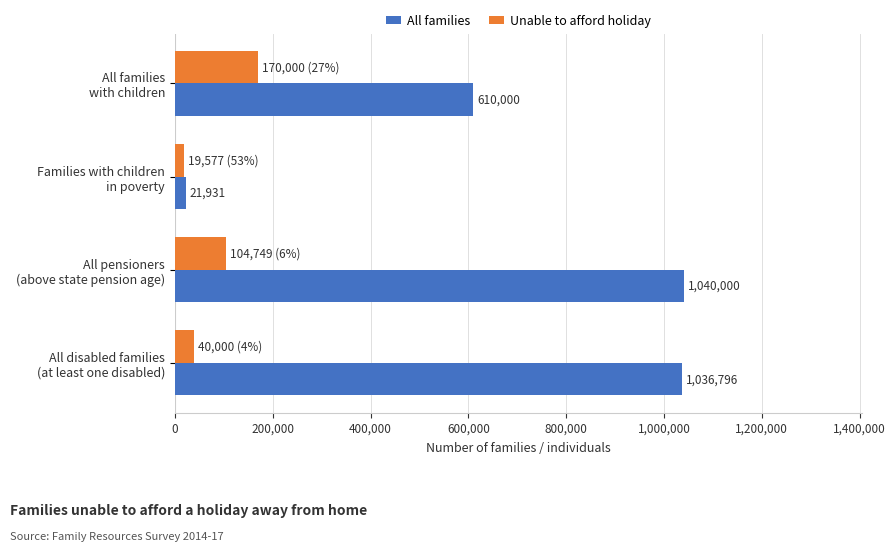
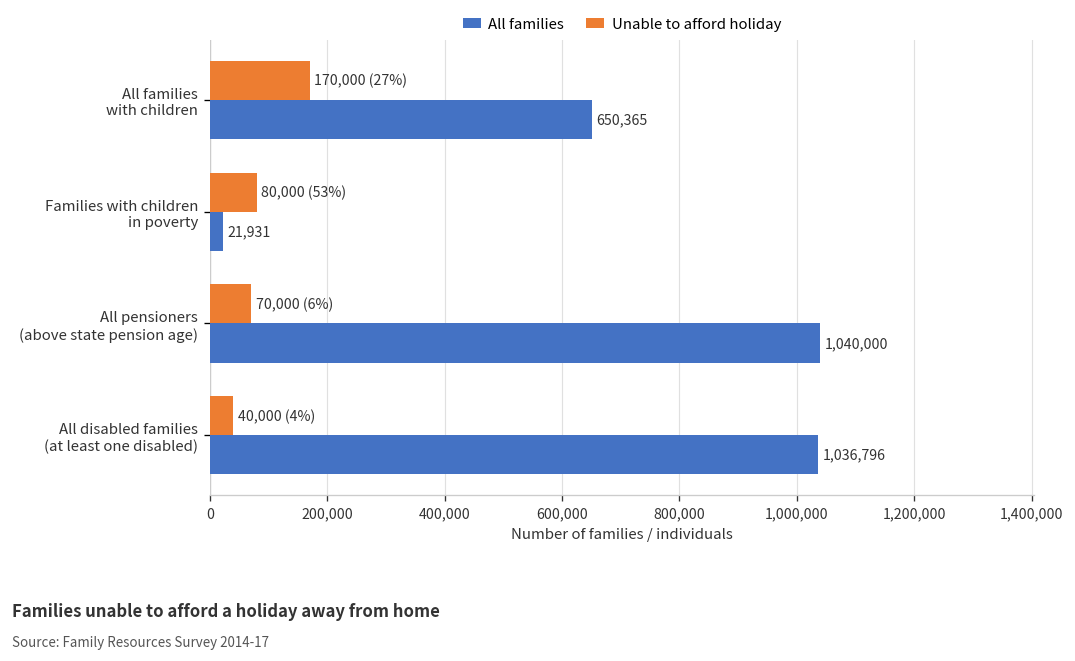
  {
    "All families": {
-     "All families with children": "610,000",
+     "All families with children": "650,365",
      "Families with children in poverty": "21,931",
      "All pensioners (above state pension age)": "1,040,000",
      "All disabled families (at least one disabled)": "1,036,796"
    },
    "Unable to afford holiday": {
      "All families with children": "170,000",
-     "Families with children in poverty": "19,577",
-     "All pensioners (above state pension age)": "104,749",
+     "Families with children in poverty": "80,000",
+     "All pensioners (above state pension age)": "70,000",
      "All disabled families (at least one disabled)": "40,000"
    }
  }
